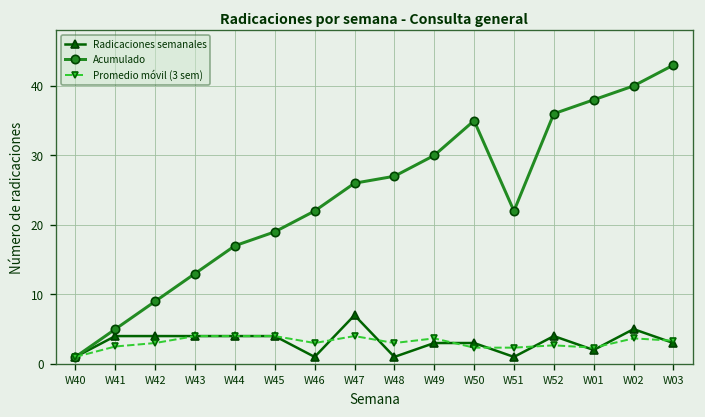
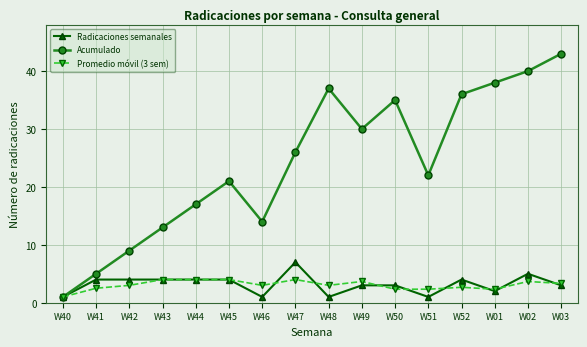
  {
    "Radicaciones semanales": {
      "W41": 4,
      "W42": 4,
      "W46": 1,
      "W47": 7,
      "W48": 1,
      "W49": 3,
      "W50": 3,
      "W51": 1,
      "W52": 4,
      "W02": 5
    },
    "Acumulado": {
      "W41": 5,
      "W42": 9,
      "W43": 13,
      "W44": 17,
-     "W45": 19,
-     "W46": 22,
+     "W45": 21,
+     "W46": 14,
      "W47": 26,
-     "W48": 27,
+     "W48": 37,
      "W49": 30,
      "W50": 35,
      "W51": 22,
      "W52": 36,
      "W01": 38,
      "W02": 40,
      "W03": 43
    },
    "Promedio móvil (3 sem)": {
      "W41": 3,
      "W42": 3,
      "W46": 3,
      "W47": 4,
      "W48": 3,
      "W49": 4,
      "W50": 2,
      "W51": 2,
      "W52": 3,
      "W02": 4
    }
  }
